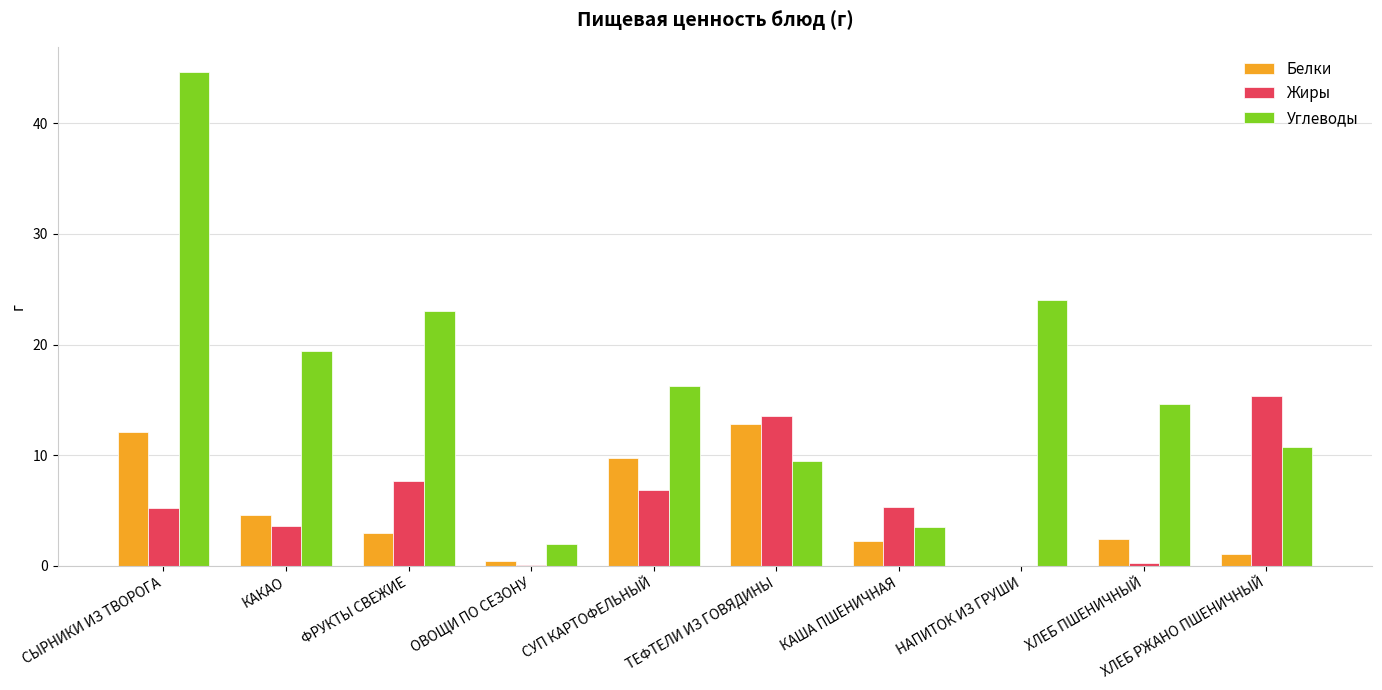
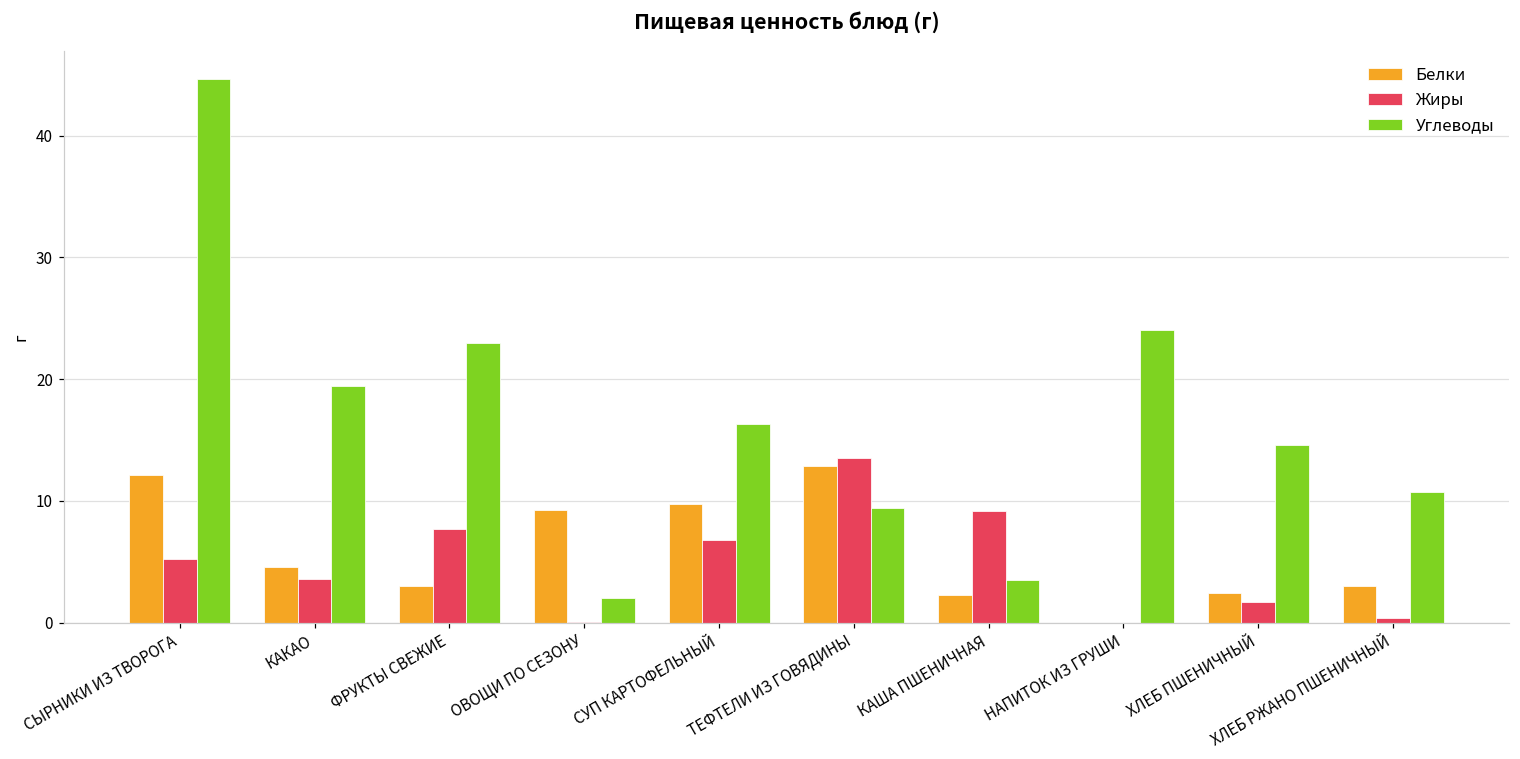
  {
    "Белки": {
      "СЫРНИКИ ИЗ ТВОРОГА": 12.1,
      "КАКАО": 4.6,
      "ФРУКТЫ СВЕЖИЕ": 3.0,
-     "ОВОЩИ ПО СЕЗОНУ": 0.5,
+     "ОВОЩИ ПО СЕЗОНУ": 9.3,
      "СУП КАРТОФЕЛЬНЫЙ": 9.8,
      "ТЕФТЕЛИ ИЗ ГОВЯДИНЫ": 12.8,
      "КАША ПШЕНИЧНАЯ": 2.3,
      "НАПИТОК ИЗ ГРУШИ": 0.0,
      "ХЛЕБ ПШЕНИЧНЫЙ": 2.4,
-     "ХЛЕБ РЖАНО ПШЕНИЧНЫЙ": 1.1
+     "ХЛЕБ РЖАНО ПШЕНИЧНЫЙ": 3.0
    },
    "Жиры": {
      "СЫРНИКИ ИЗ ТВОРОГА": 5.2,
      "КАКАО": 3.6,
      "ФРУКТЫ СВЕЖИЕ": 7.7,
      "СУП КАРТОФЕЛЬНЫЙ": 6.8,
      "ТЕФТЕЛИ ИЗ ГОВЯДИНЫ": 13.5,
-     "КАША ПШЕНИЧНАЯ": 5.3,
+     "КАША ПШЕНИЧНАЯ": 9.2,
      "НАПИТОК ИЗ ГРУШИ": 0.0,
-     "ХЛЕБ ПШЕНИЧНЫЙ": 0.3,
-     "ХЛЕБ РЖАНО ПШЕНИЧНЫЙ": 15.4
+     "ХЛЕБ ПШЕНИЧНЫЙ": 1.7,
+     "ХЛЕБ РЖАНО ПШЕНИЧНЫЙ": 0.4
    },
    "Углеводы": {
      "СЫРНИКИ ИЗ ТВОРОГА": 44.7,
      "КАКАО": 19.4,
      "ФРУКТЫ СВЕЖИЕ": 23.0,
      "ОВОЩИ ПО СЕЗОНУ": 2.0,
      "СУП КАРТОФЕЛЬНЫЙ": 16.3,
      "ТЕФТЕЛИ ИЗ ГОВЯДИНЫ": 9.4,
      "КАША ПШЕНИЧНАЯ": 3.5,
      "НАПИТОК ИЗ ГРУШИ": 24.0,
      "ХЛЕБ ПШЕНИЧНЫЙ": 14.6,
      "ХЛЕБ РЖАНО ПШЕНИЧНЫЙ": 10.7
    }
  }
